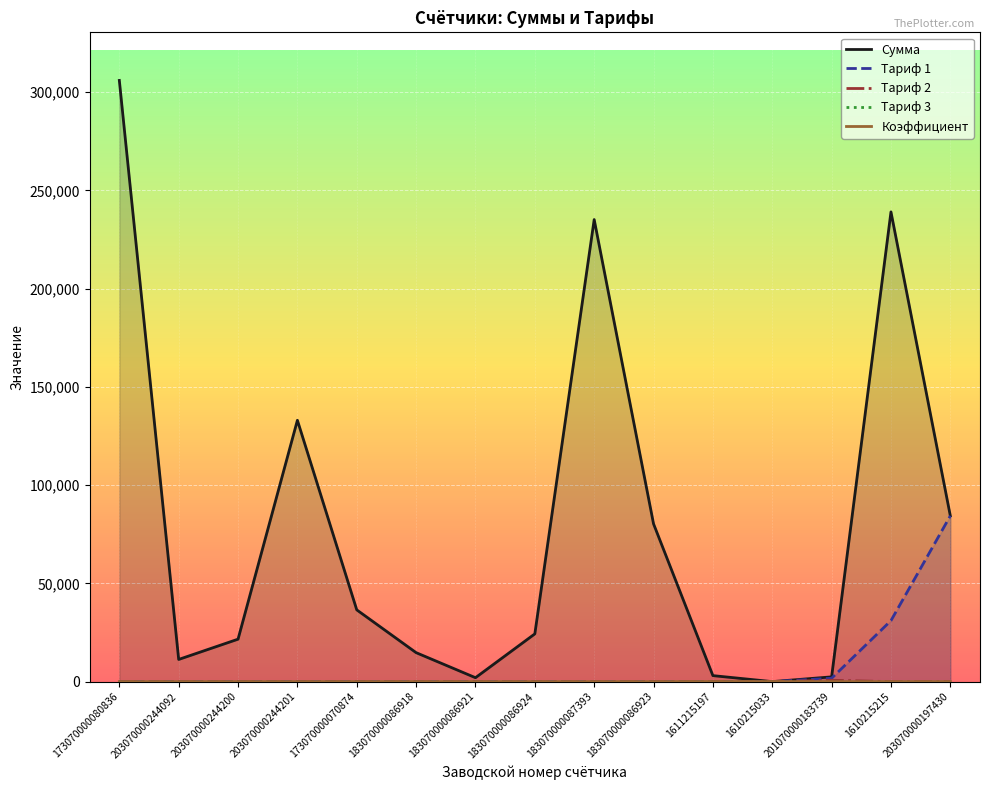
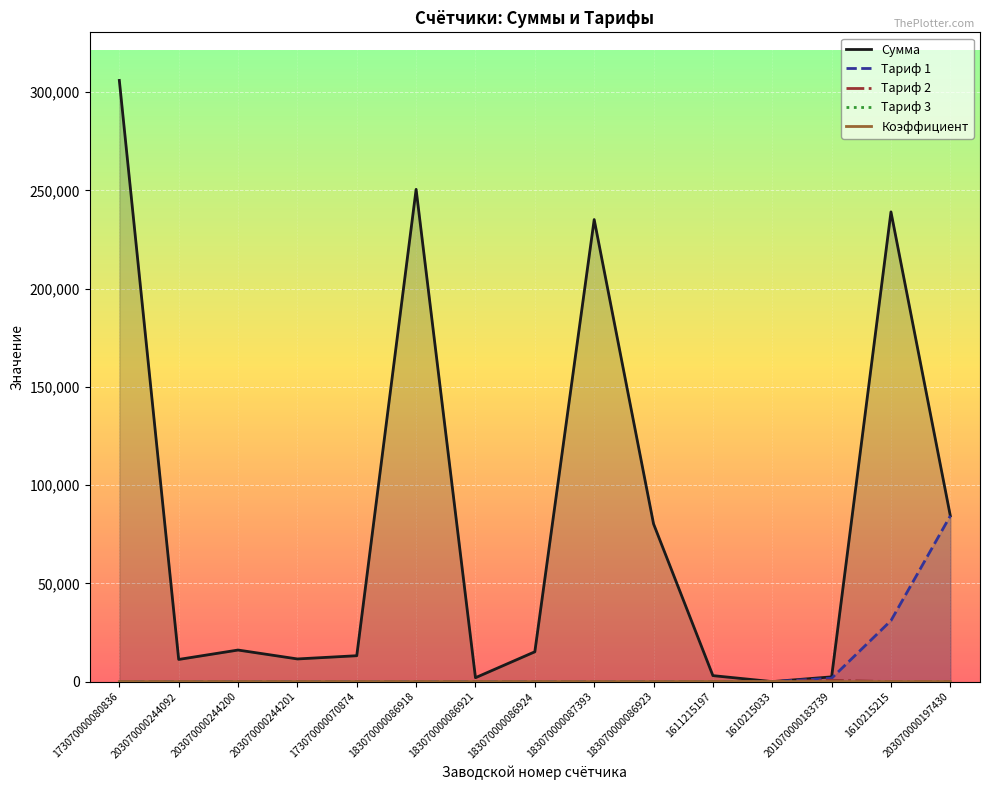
  {
    "Сумма": {
      "173070000080836": "306,000",
      "203070000244092": "11,000",
-     "203070000244200": "22,000",
-     "203070000244201": "133,000",
-     "173070000070874": "37,000",
-     "183070000086918": "15,000",
+     "203070000244200": "16,000",
+     "203070000244201": "12,000",
+     "173070000070874": "13,000",
+     "183070000086918": "251,000",
      "183070000086921": "2,000",
-     "183070000086924": "24,000",
+     "183070000086924": "15,000",
      "183070000087393": "235,000",
      "183070000086923": "80,000",
      "1611215197": "3,000",
      "1610215215": "239,000"
    },
    "Тариф 1": {
      "1610215215": "31,000"
    }
  }
